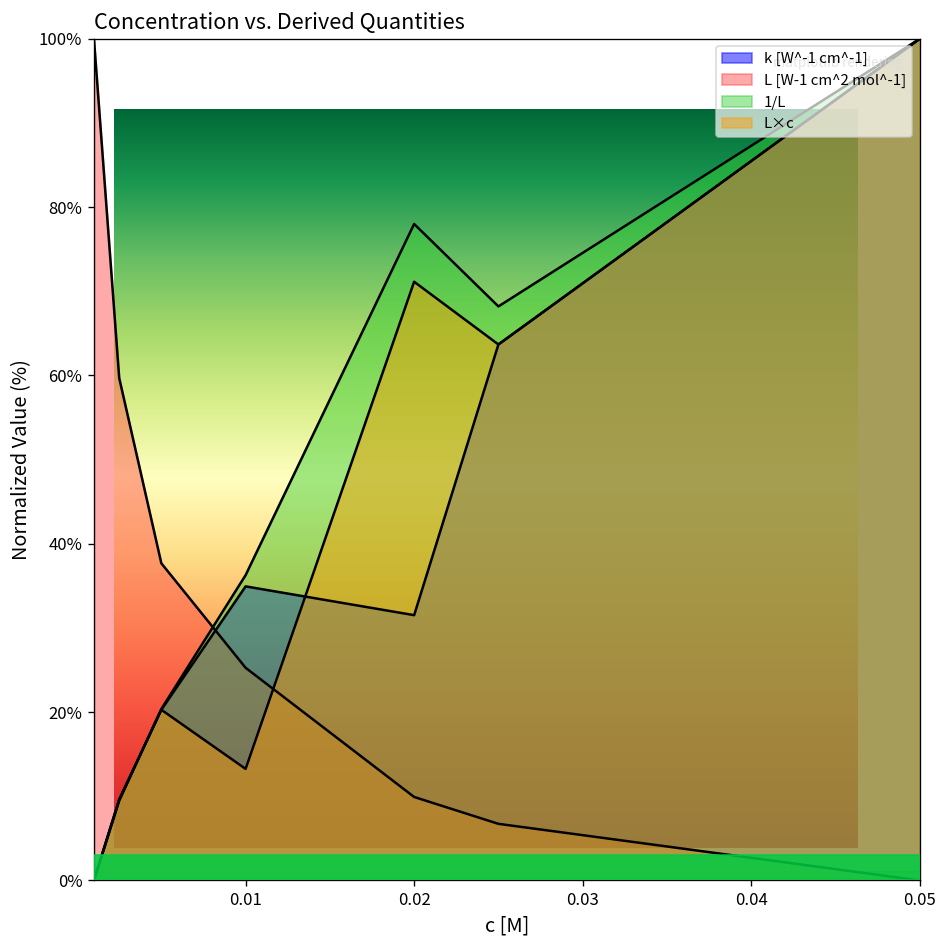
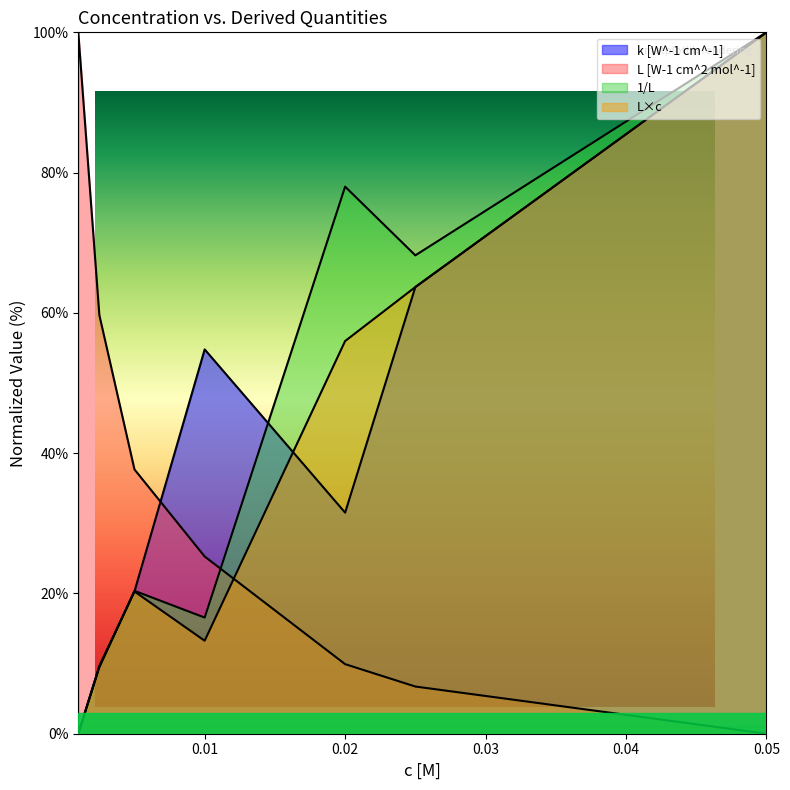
  {
    "k [W^-1 cm^-1]": {
-     "0.01": "35%",
+     "0.01": "55%",
      "0.02": "32%"
    },
    "L [W-1 cm^2 mol^-1]": {
      "0.01": "25%",
      "0.02": "10%"
    },
    "1/L": {
-     "0.01": "36%",
+     "0.01": "17%",
      "0.02": "78%"
    },
    "L×c": {
      "0.01": "13%",
-     "0.02": "71%"
+     "0.02": "56%"
    }
  }
